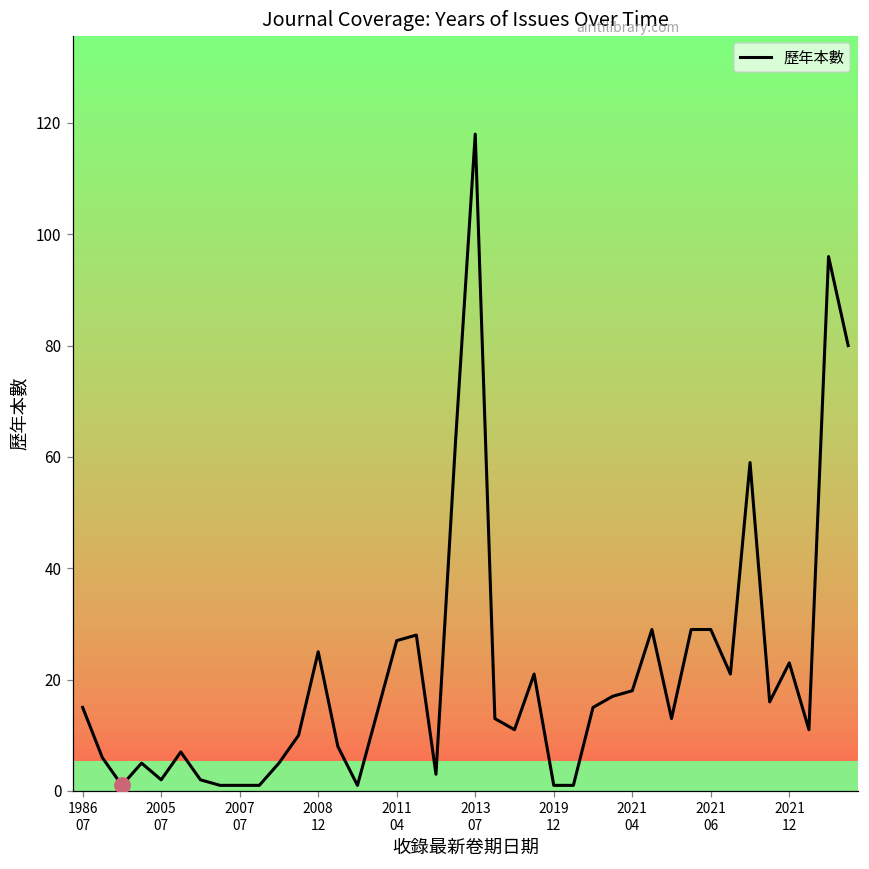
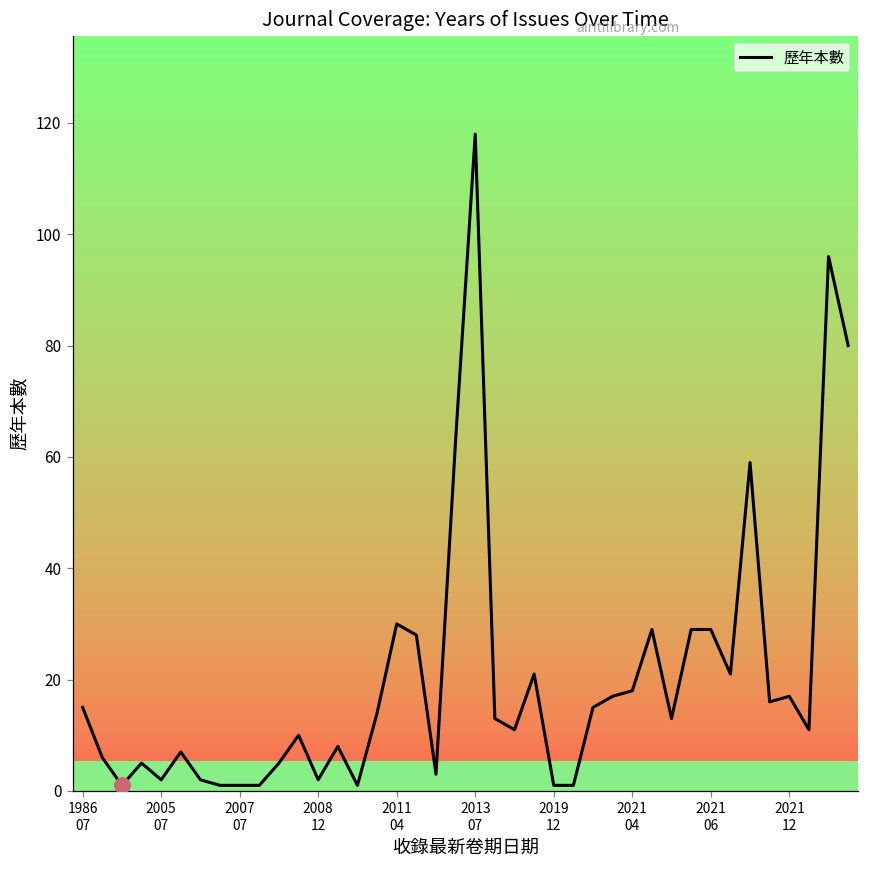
  {
    "歷年本數": {
      "1986 07": 15,
      "2005 07": 2,
      "2007 07": 1,
-     "2008 12": 25,
-     "2011 04": 27,
+     "2008 12": 2,
+     "2011 04": 30,
      "2013 07": 118,
      "2019 12": 1,
      "2021 04": 18,
      "2021 06": 29,
-     "2021 12": 23
+     "2021 12": 17
    }
  }
